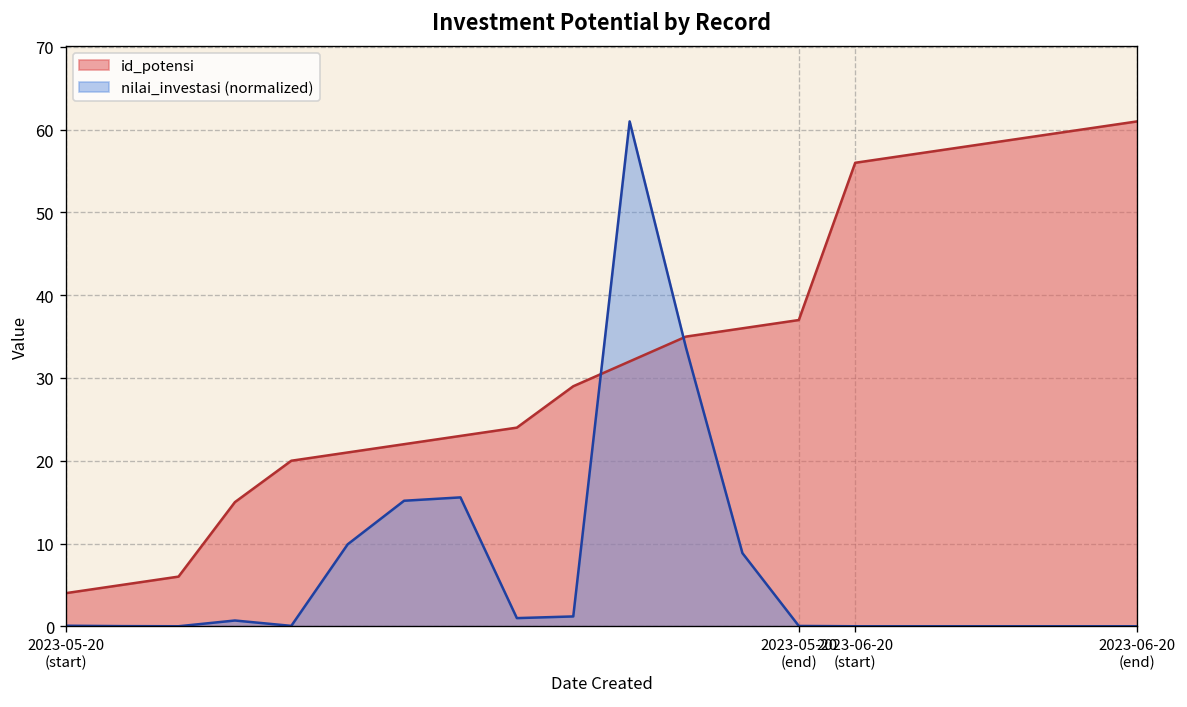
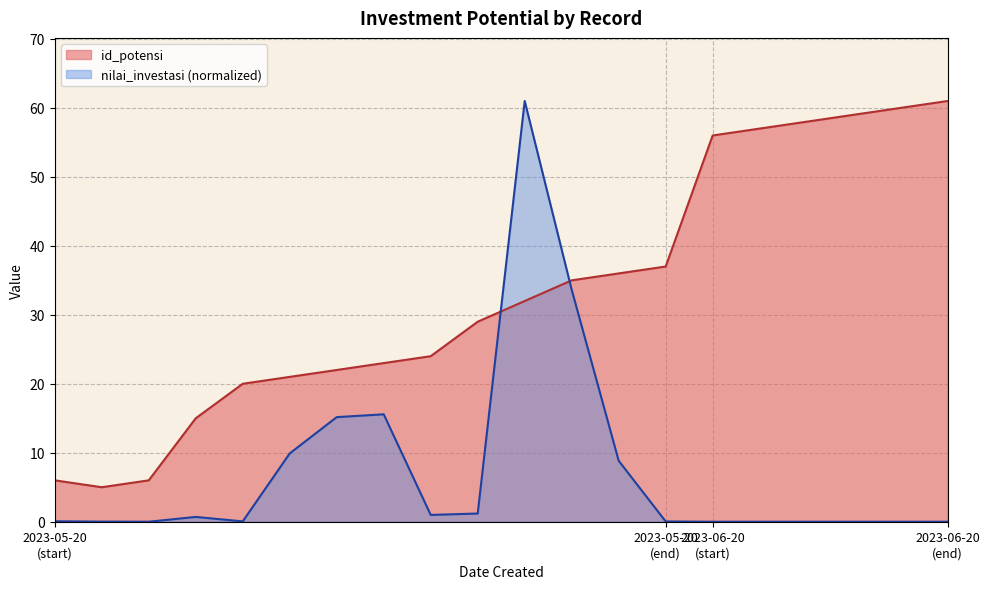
  {
    "id_potensi": {
-     "2023-05-20 (start)": 4,
+     "2023-05-20 (start)": 6,
      "2023-06-20 (end)": 61
    },
    "nilai_investasi (normalized)": {
      "2023-05-20 (start)": 0,
      "2023-06-20 (end)": 0
    }
  }
